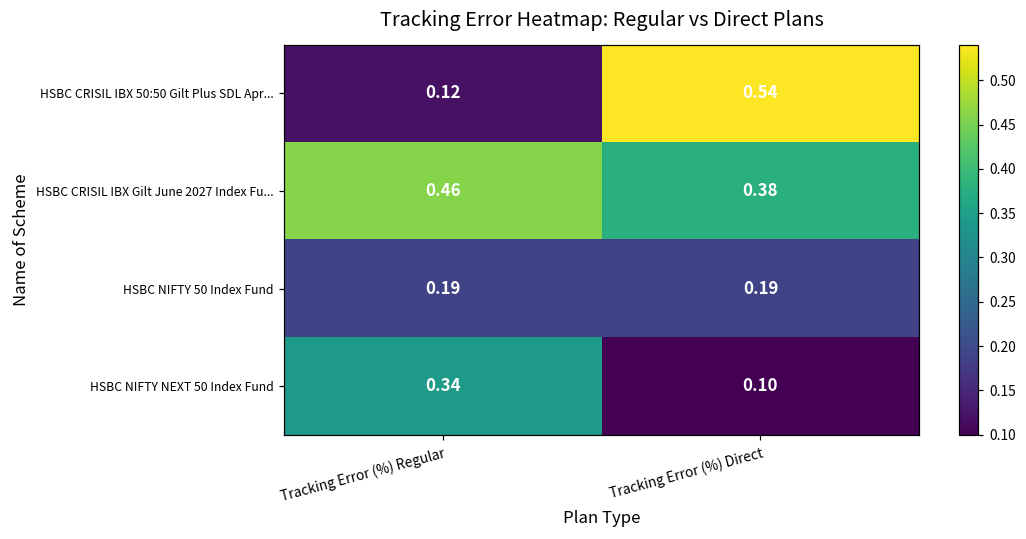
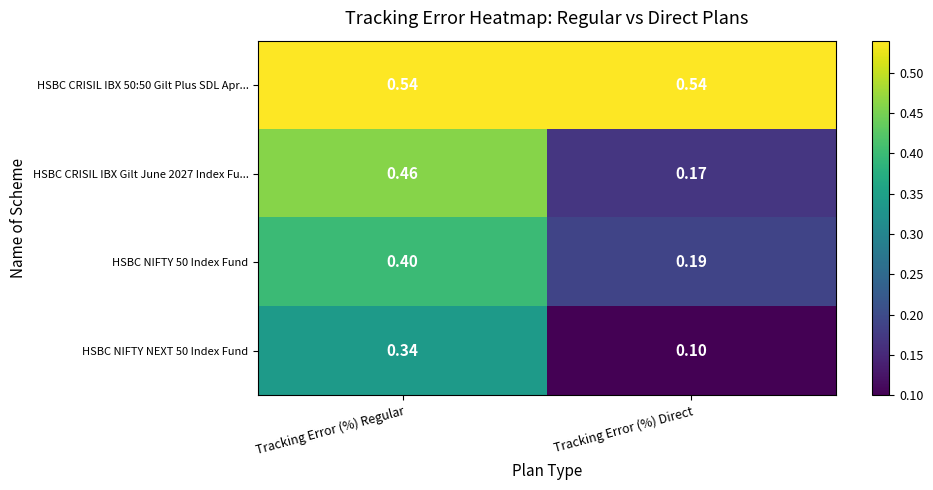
  {
    "HSBC CRISIL IBX 50:50 Gilt Plus SDL Apr...": {
-     "Tracking Error (%) Regular": 0.12,
+     "Tracking Error (%) Regular": 0.54,
      "Tracking Error (%) Direct": 0.54
    },
    "HSBC CRISIL IBX Gilt June 2027 Index Fu...": {
      "Tracking Error (%) Regular": 0.46,
-     "Tracking Error (%) Direct": 0.38
+     "Tracking Error (%) Direct": 0.17
    },
    "HSBC NIFTY 50 Index Fund": {
-     "Tracking Error (%) Regular": 0.19,
+     "Tracking Error (%) Regular": 0.40,
      "Tracking Error (%) Direct": 0.19
    },
    "HSBC NIFTY NEXT 50 Index Fund": {
      "Tracking Error (%) Regular": 0.34,
      "Tracking Error (%) Direct": 0.10
    }
  }
